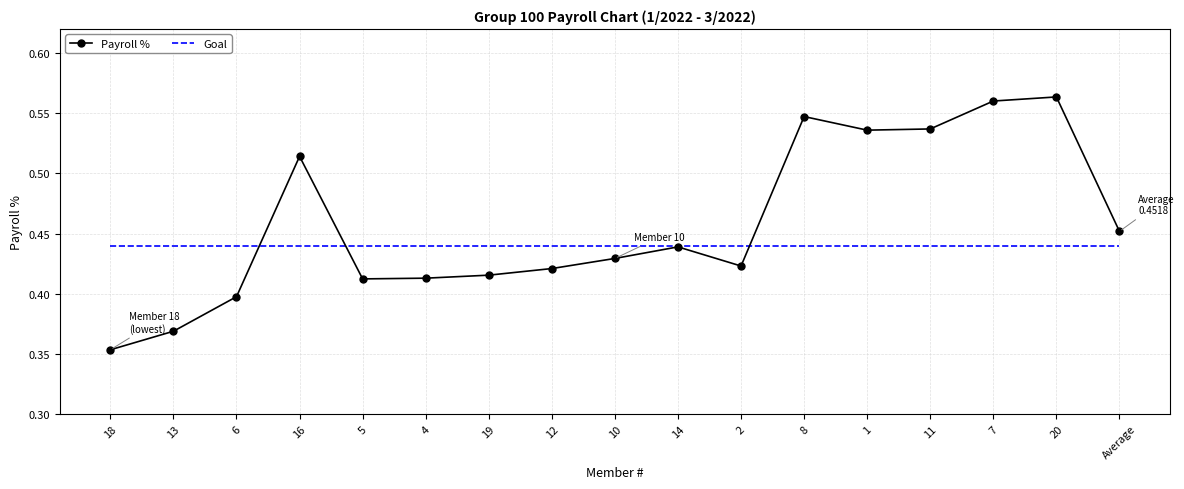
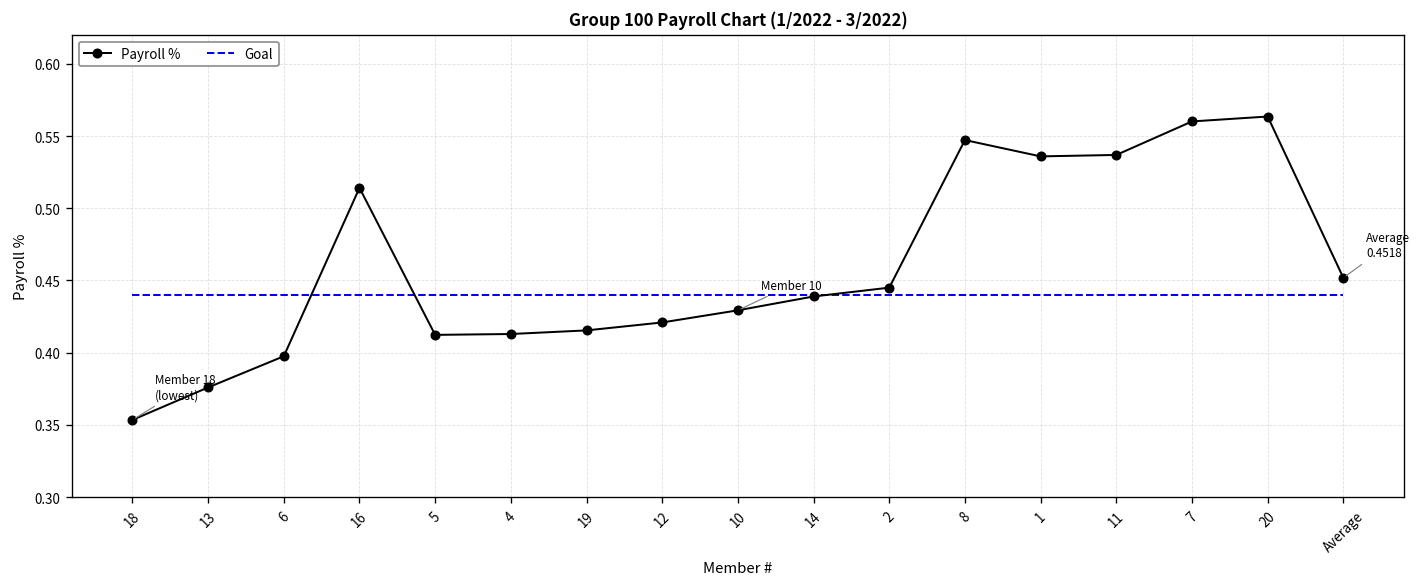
  {
    "Payroll %": {
      "18": 0.353,
-     "13": 0.369,
+     "13": 0.376,
      "6": 0.398,
      "16": 0.514,
      "5": 0.412,
      "4": 0.413,
      "19": 0.415,
      "12": 0.421,
      "10": 0.429,
-     "2": 0.423,
+     "2": 0.445,
      "8": 0.547,
      "1": 0.536,
      "11": 0.537,
      "7": 0.560,
      "20": 0.564
    },
    "Goal": {
      "18": 0.440,
      "13": 0.440,
      "6": 0.440,
      "16": 0.440,
      "5": 0.440,
      "4": 0.440,
      "19": 0.440,
      "12": 0.440,
      "10": 0.440,
      "2": 0.440,
      "8": 0.440,
      "1": 0.440,
      "11": 0.440,
      "7": 0.440,
      "20": 0.440,
      "Average": 0.440
    }
  }
